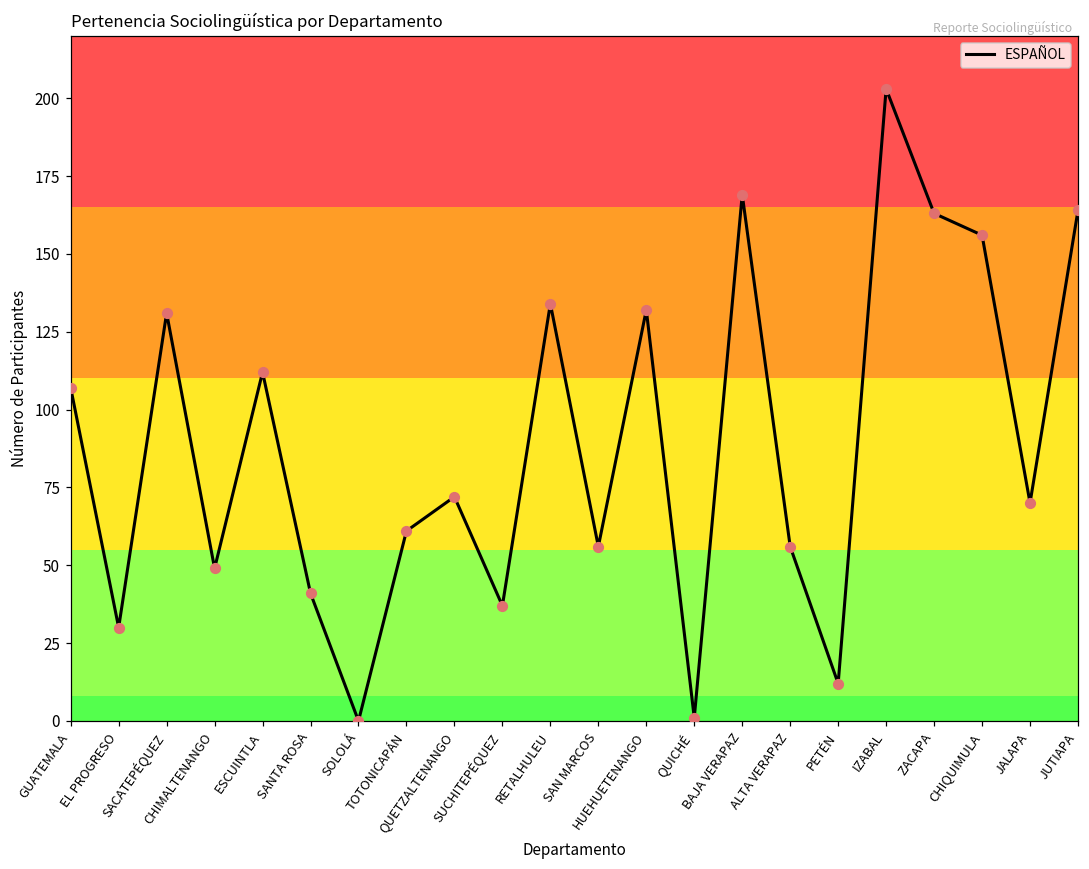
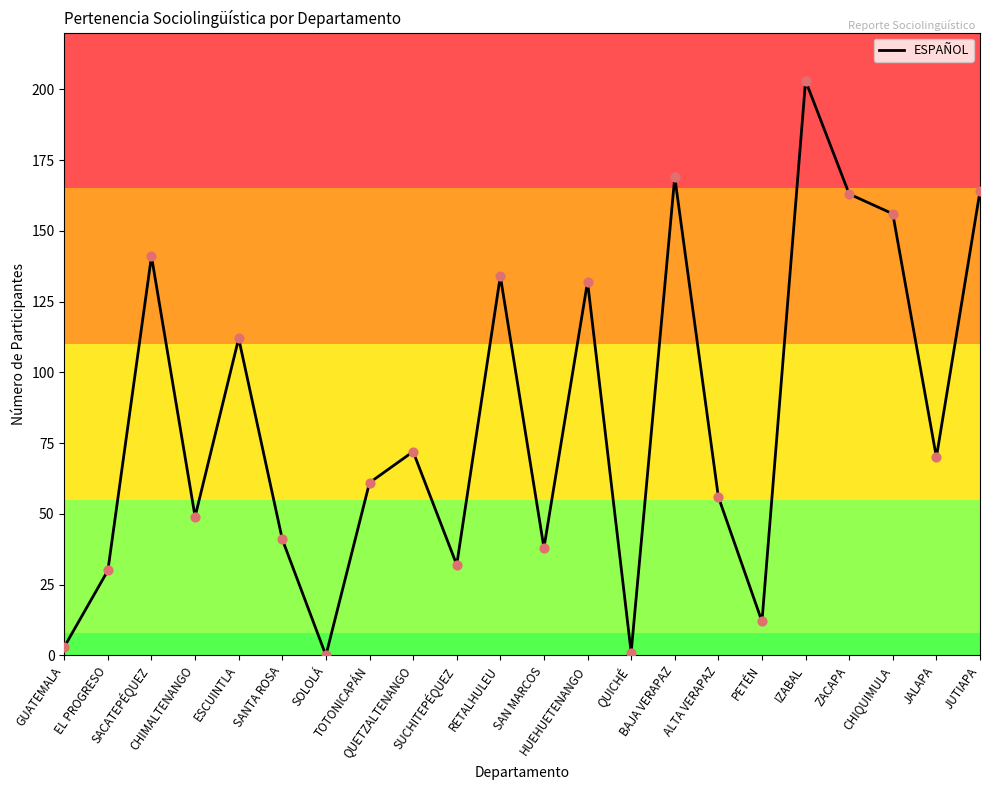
  {
-   "GUATEMALA": 107,
+   "GUATEMALA": 3,
    "EL PROGRESO": 30,
-   "SACATEPÉQUEZ": 131,
+   "SACATEPÉQUEZ": 141,
    "CHIMALTENANGO": 49,
    "ESCUINTLA": 112,
    "SANTA ROSA": 41,
    "SOLOLÁ": 0,
    "TOTONICAPÁN": 61,
    "QUETZALTENANGO": 72,
-   "SUCHITEPÉQUEZ": 37,
+   "SUCHITEPÉQUEZ": 32,
    "RETALHULEU": 134,
-   "SAN MARCOS": 56,
+   "SAN MARCOS": 38,
    "HUEHUETENANGO": 132,
    "QUICHÉ": 1,
    "BAJA VERAPAZ": 169,
    "ALTA VERAPAZ": 56,
    "PETÉN": 12,
    "IZABAL": 203,
    "ZACAPA": 163,
    "CHIQUIMULA": 156,
    "JALAPA": 70,
    "JUTIAPA": 164
  }
